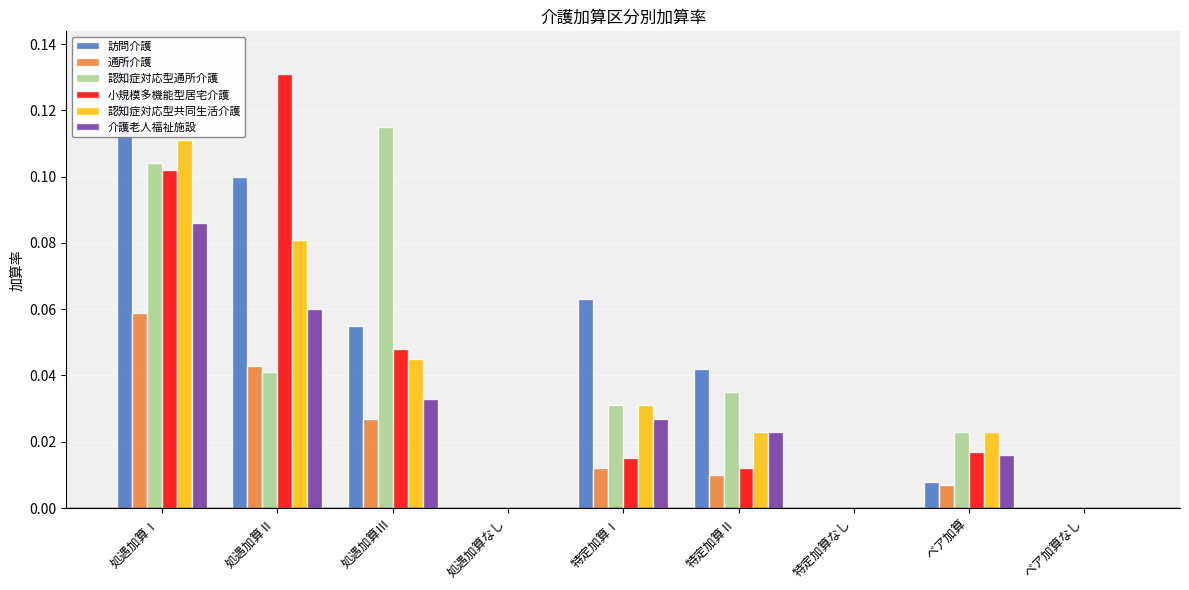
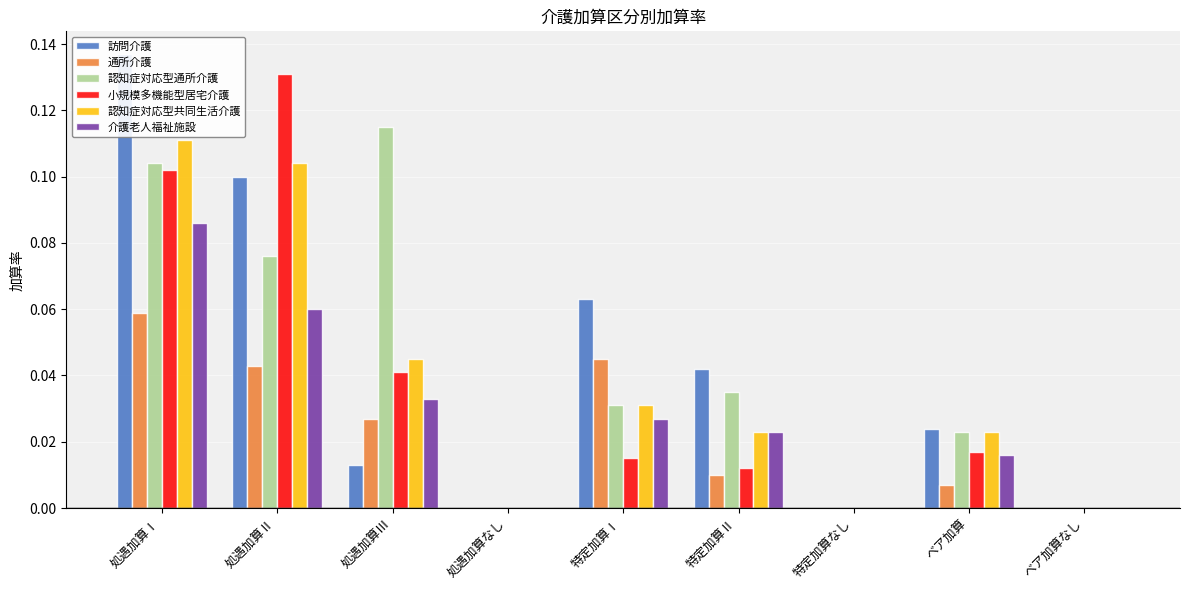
  {
    "訪問介護": {
      "処遇加算Ⅱ": 0.100,
-     "処遇加算Ⅲ": 0.055,
+     "処遇加算Ⅲ": 0.013,
      "処遇加算なし": 0.000,
      "特定加算Ⅰ": 0.063,
      "特定加算Ⅱ": 0.042,
      "特定加算なし": 0.000,
-     "ベア加算": 0.008,
+     "ベア加算": 0.024,
      "ベア加算なし": 0.000
    },
    "通所介護": {
      "処遇加算Ⅰ": 0.059,
      "処遇加算Ⅱ": 0.043,
      "処遇加算Ⅲ": 0.027,
      "処遇加算なし": 0.000,
-     "特定加算Ⅰ": 0.012,
+     "特定加算Ⅰ": 0.045,
      "特定加算Ⅱ": 0.010,
      "特定加算なし": 0.000,
      "ベア加算": 0.007,
      "ベア加算なし": 0.000
    },
    "認知症対応型通所介護": {
      "処遇加算Ⅰ": 0.104,
-     "処遇加算Ⅱ": 0.041,
+     "処遇加算Ⅱ": 0.076,
      "処遇加算Ⅲ": 0.115,
      "処遇加算なし": 0.000,
      "特定加算Ⅰ": 0.031,
      "特定加算Ⅱ": 0.035,
      "特定加算なし": 0.000,
      "ベア加算": 0.023,
      "ベア加算なし": 0.000
    },
    "小規模多機能型居宅介護": {
      "処遇加算Ⅰ": 0.102,
      "処遇加算Ⅱ": 0.131,
-     "処遇加算Ⅲ": 0.048,
+     "処遇加算Ⅲ": 0.041,
      "処遇加算なし": 0.000,
      "特定加算Ⅰ": 0.015,
      "特定加算Ⅱ": 0.012,
      "特定加算なし": 0.000,
      "ベア加算": 0.017,
      "ベア加算なし": 0.000
    },
    "認知症対応型共同生活介護": {
      "処遇加算Ⅰ": 0.111,
-     "処遇加算Ⅱ": 0.081,
+     "処遇加算Ⅱ": 0.104,
      "処遇加算Ⅲ": 0.045,
      "処遇加算なし": 0.000,
      "特定加算Ⅰ": 0.031,
      "特定加算Ⅱ": 0.023,
      "特定加算なし": 0.000,
      "ベア加算": 0.023,
      "ベア加算なし": 0.000
    },
    "介護老人福祉施設": {
      "処遇加算Ⅰ": 0.086,
      "処遇加算Ⅱ": 0.060,
      "処遇加算Ⅲ": 0.033,
      "処遇加算なし": 0.000,
      "特定加算Ⅰ": 0.027,
      "特定加算Ⅱ": 0.023,
      "特定加算なし": 0.000,
      "ベア加算": 0.016,
      "ベア加算なし": 0.000
    }
  }
